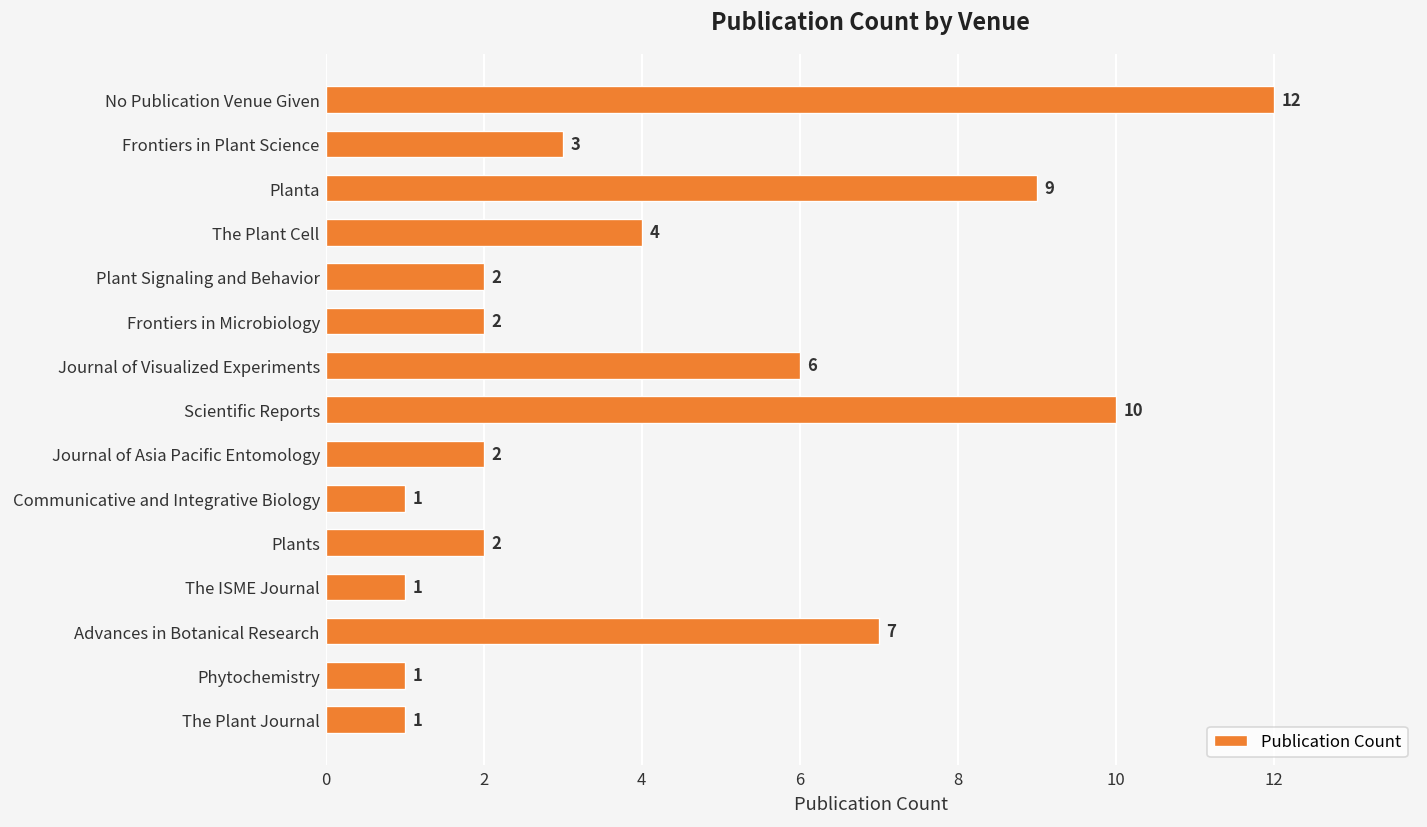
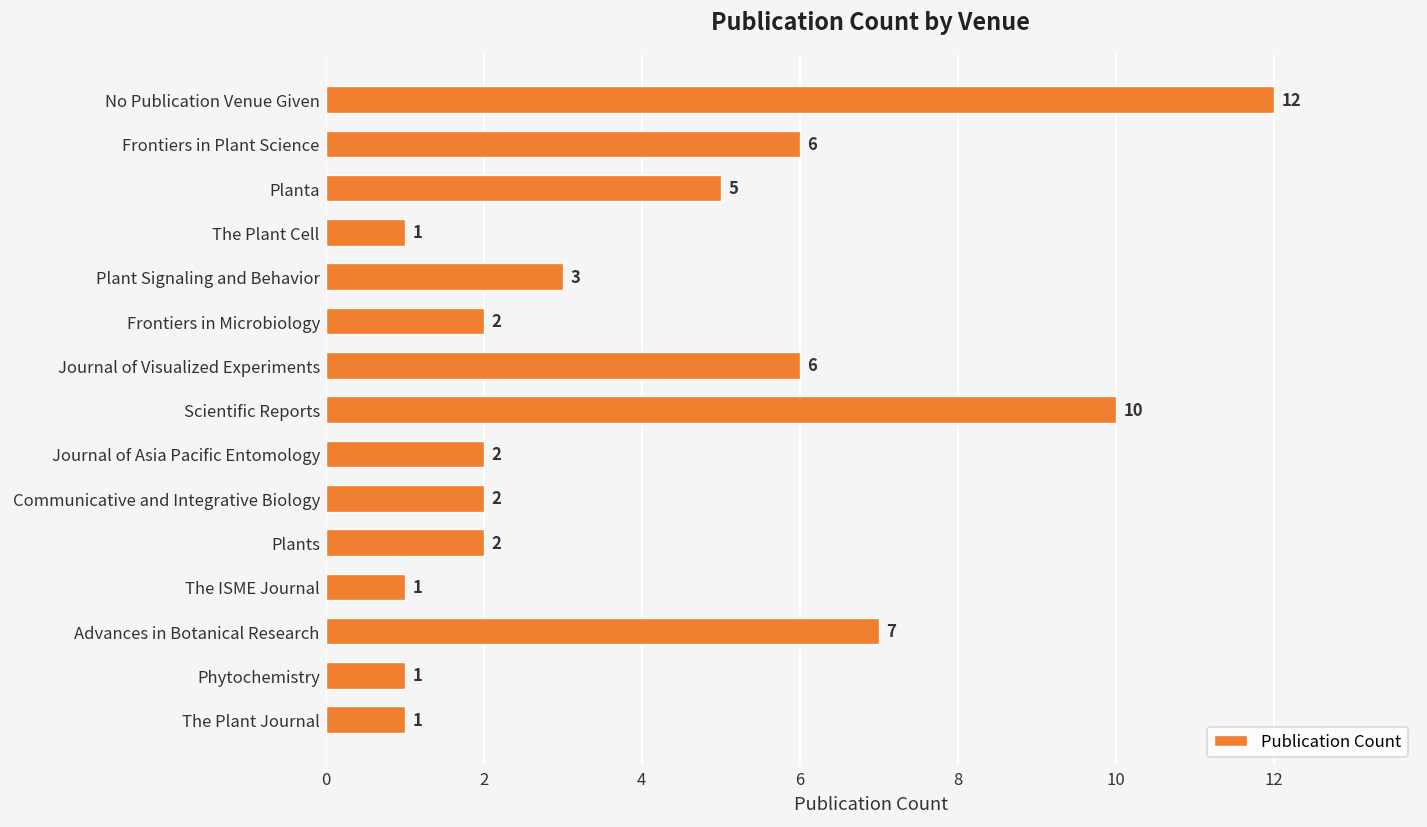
  {
    "No Publication Venue Given": 12,
-   "Frontiers in Plant Science": 3,
-   "Planta": 9,
-   "The Plant Cell": 4,
-   "Plant Signaling and Behavior": 2,
+   "Frontiers in Plant Science": 6,
+   "Planta": 5,
+   "The Plant Cell": 1,
+   "Plant Signaling and Behavior": 3,
    "Frontiers in Microbiology": 2,
    "Journal of Visualized Experiments": 6,
    "Scientific Reports": 10,
    "Journal of Asia Pacific Entomology": 2,
-   "Communicative and Integrative Biology": 1,
+   "Communicative and Integrative Biology": 2,
    "Plants": 2,
    "The ISME Journal": 1,
    "Advances in Botanical Research": 7,
    "Phytochemistry": 1,
    "The Plant Journal": 1
  }
